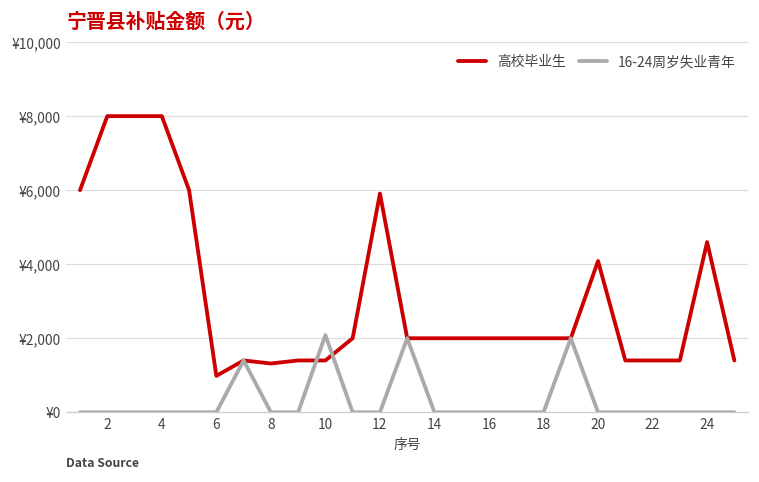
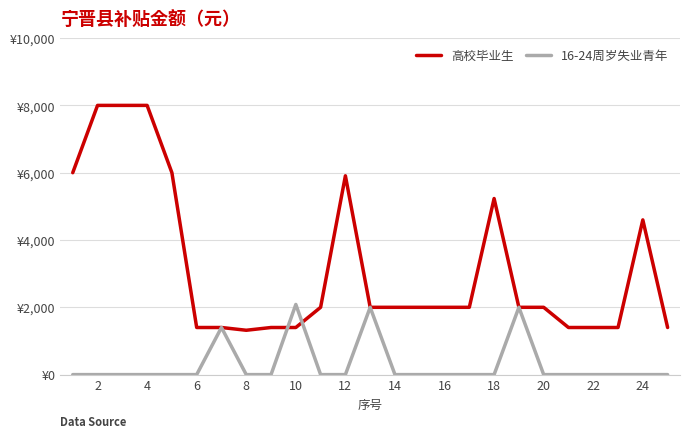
  {
    "高校毕业生": {
      "2": "¥8,000",
      "4": "¥8,000",
-     "6": "¥1,000",
+     "6": "¥1,400",
      "8": "¥1,300",
      "10": "¥1,400",
      "12": "¥5,900",
      "14": "¥2,000",
      "16": "¥2,000",
-     "18": "¥2,000",
-     "20": "¥4,100",
+     "18": "¥5,200",
+     "20": "¥2,000",
      "22": "¥1,400",
      "24": "¥4,600"
    },
    "16-24周岁失业青年": {
      "2": "¥0",
      "4": "¥0",
      "6": "¥0",
      "8": "¥0",
      "10": "¥2,100",
      "12": "¥0",
      "14": "¥0",
      "16": "¥0",
      "18": "¥0",
      "20": "¥0",
      "22": "¥0",
      "24": "¥0"
    }
  }
